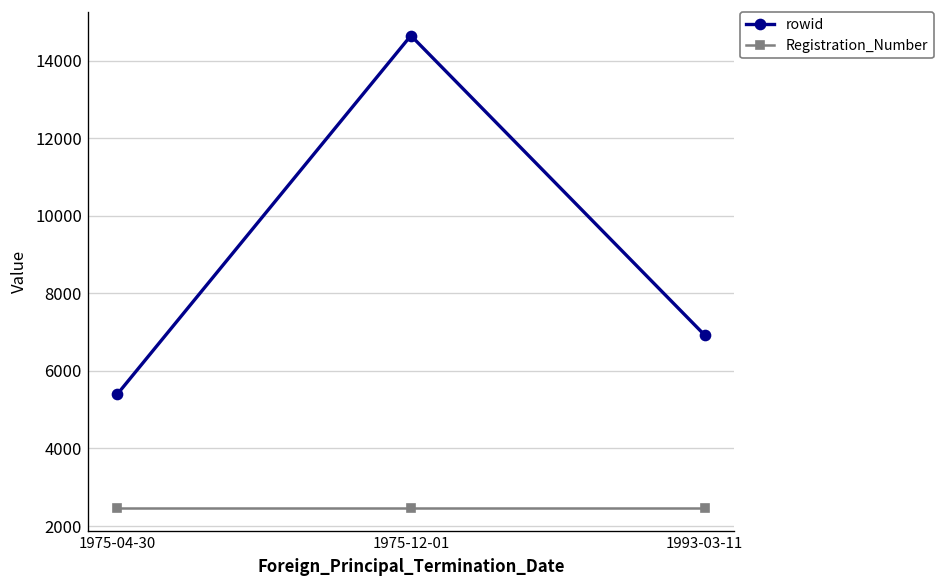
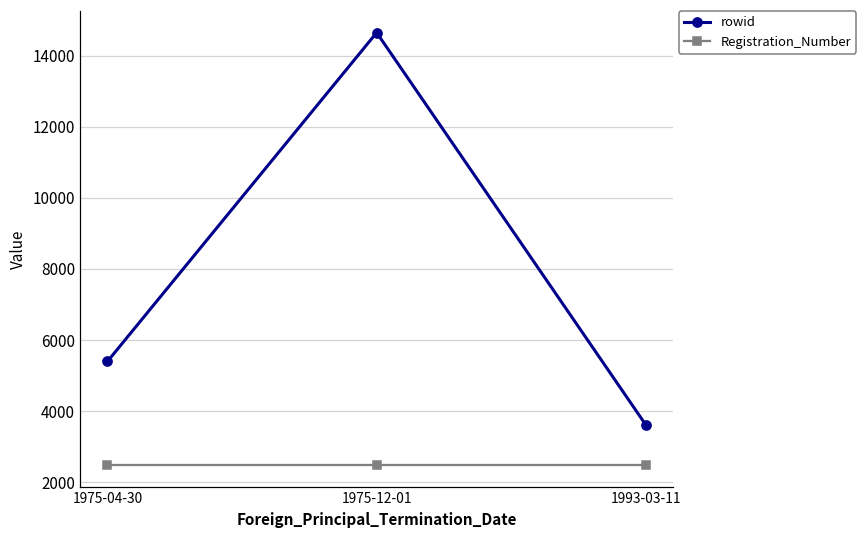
  {
    "rowid": {
      "1975-04-30": 5400,
      "1975-12-01": 14600,
-     "1993-03-11": 6900
+     "1993-03-11": 3600
    },
    "Registration_Number": {
      "1975-04-30": 2500,
      "1975-12-01": 2500,
      "1993-03-11": 2500
    }
  }
